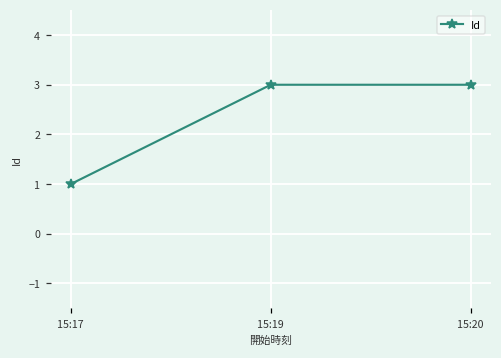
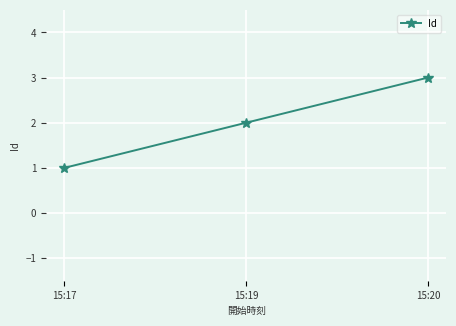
  {
    "15:17": 1,
-   "15:19": 3,
+   "15:19": 2,
    "15:20": 3
  }
